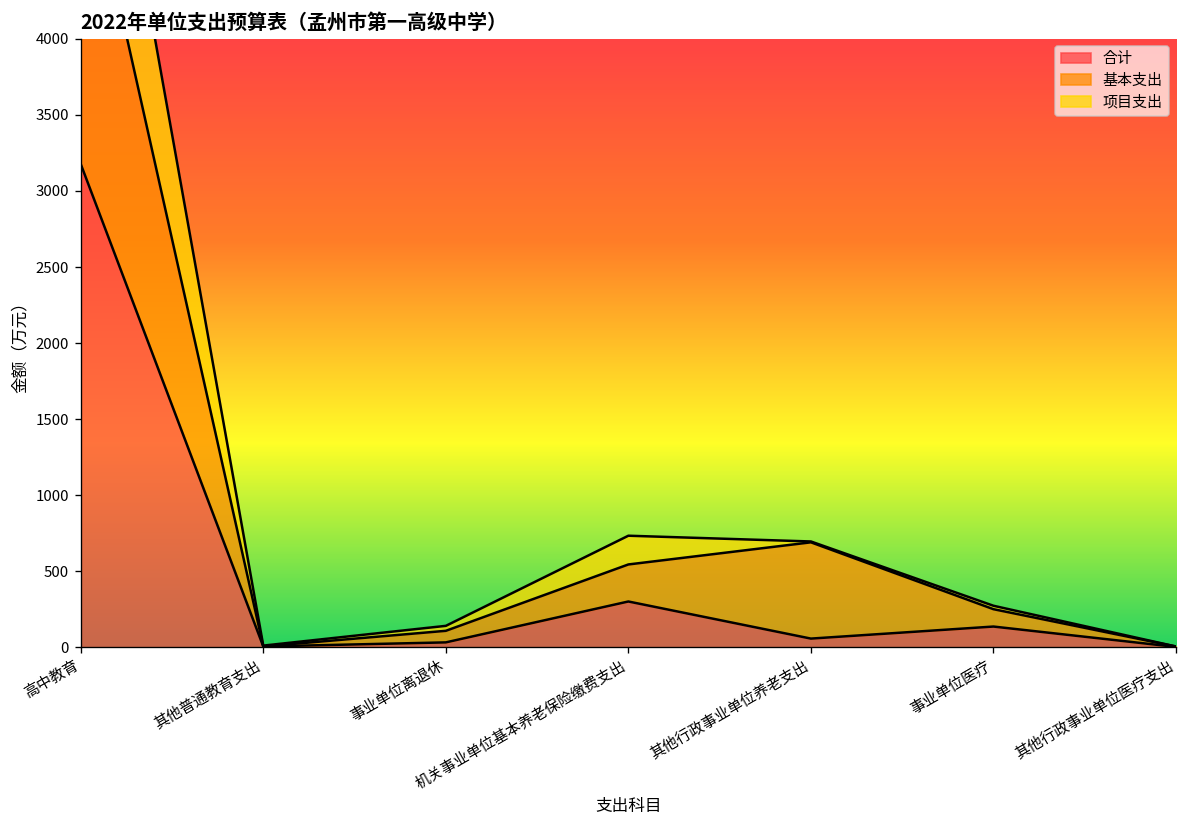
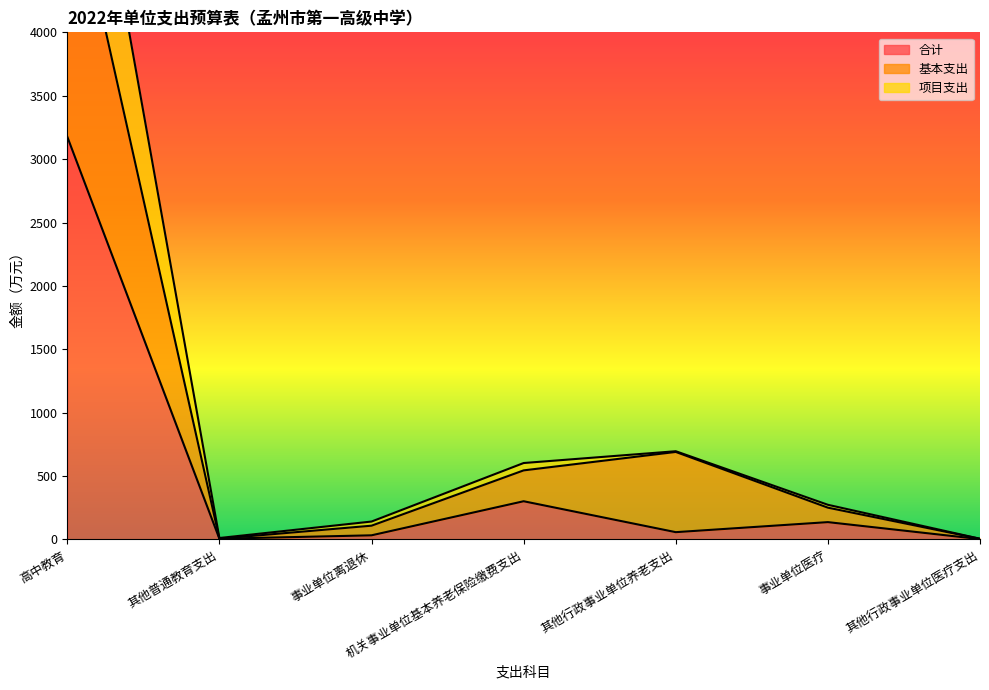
  {
    "合计": {
      "高中教育": 3180,
      "事业单位离退休": 30,
      "机关事业单位基本养老保险缴费支出": 300,
      "其他行政事业单位养老支出": 60,
      "事业单位医疗": 140
    },
    "基本支出": {
      "事业单位离退休": 80,
      "机关事业单位基本养老保险缴费支出": 240,
      "事业单位医疗": 110
    },
    "项目支出": {
      "事业单位离退休": 30,
-     "机关事业单位基本养老保险缴费支出": 190,
+     "机关事业单位基本养老保险缴费支出": 60,
      "事业单位医疗": 20
    }
  }
